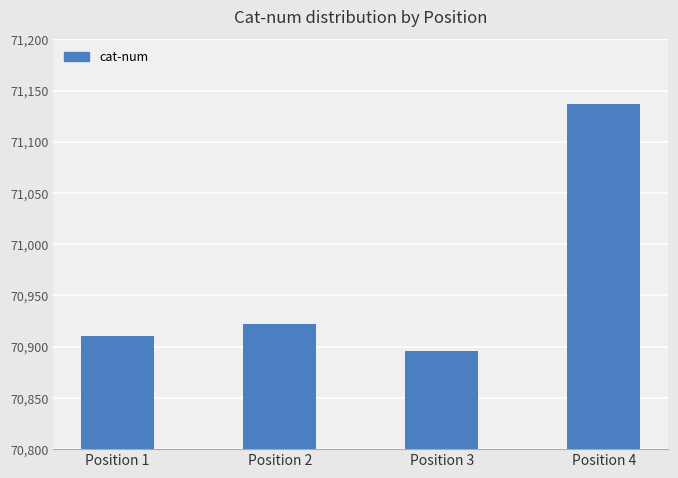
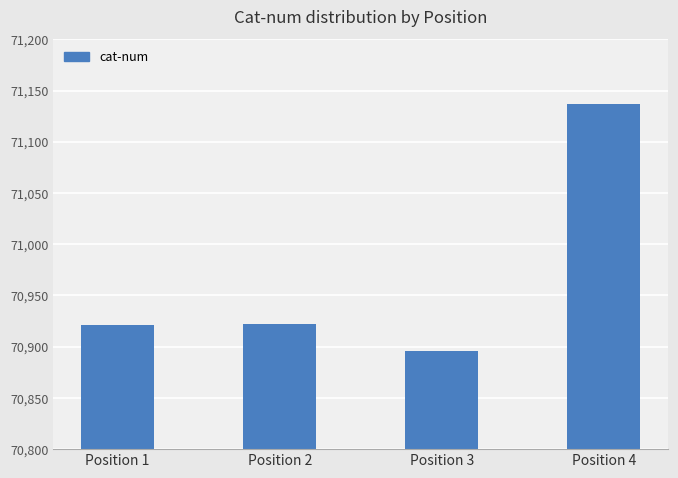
  {
-   "Position 1": "70,910",
+   "Position 1": "70,921",
    "Position 2": "70,922",
    "Position 3": "70,896",
    "Position 4": "71,137"
  }
